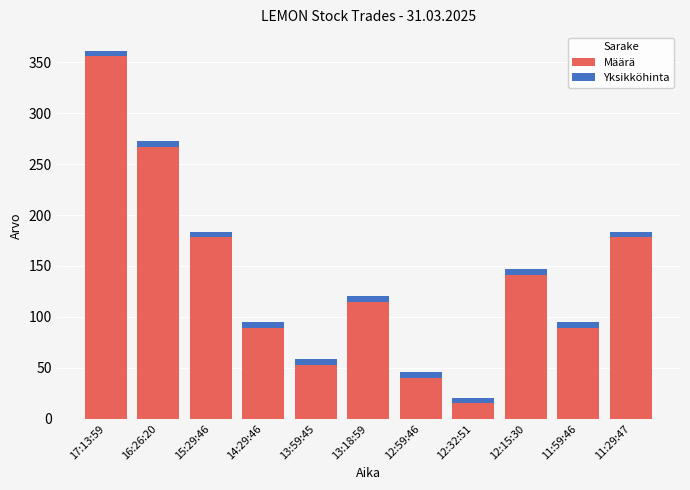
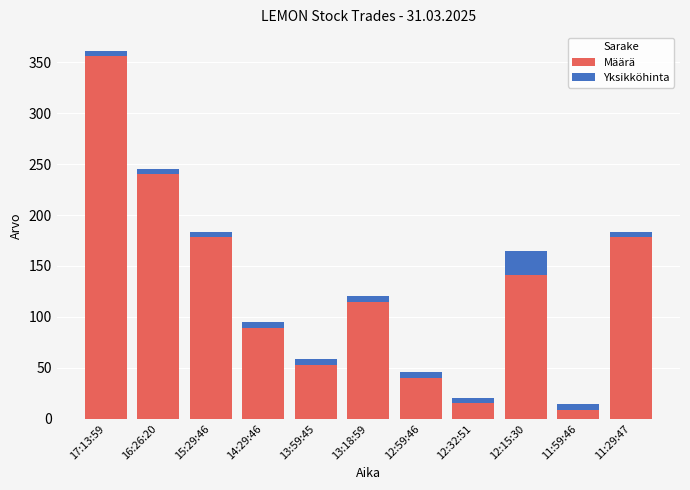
  {
    "Määrä": {
      "17:13:59": 356,
-     "16:26:20": 267,
+     "16:26:20": 240,
      "15:29:46": 178,
      "14:29:46": 89,
      "13:59:45": 53,
      "13:18:59": 115,
      "12:59:46": 40,
      "12:32:51": 15,
      "12:15:30": 141,
-     "11:59:46": 89,
+     "11:59:46": 9,
      "11:29:47": 178
    },
    "Yksikköhinta": {
      "17:13:59": 6,
      "16:26:20": 6,
      "15:29:46": 6,
      "14:29:46": 6,
      "13:59:45": 6,
      "13:18:59": 6,
      "12:59:46": 6,
      "12:32:51": 6,
-     "12:15:30": 6,
+     "12:15:30": 24,
      "11:59:46": 6,
      "11:29:47": 6
    }
  }
